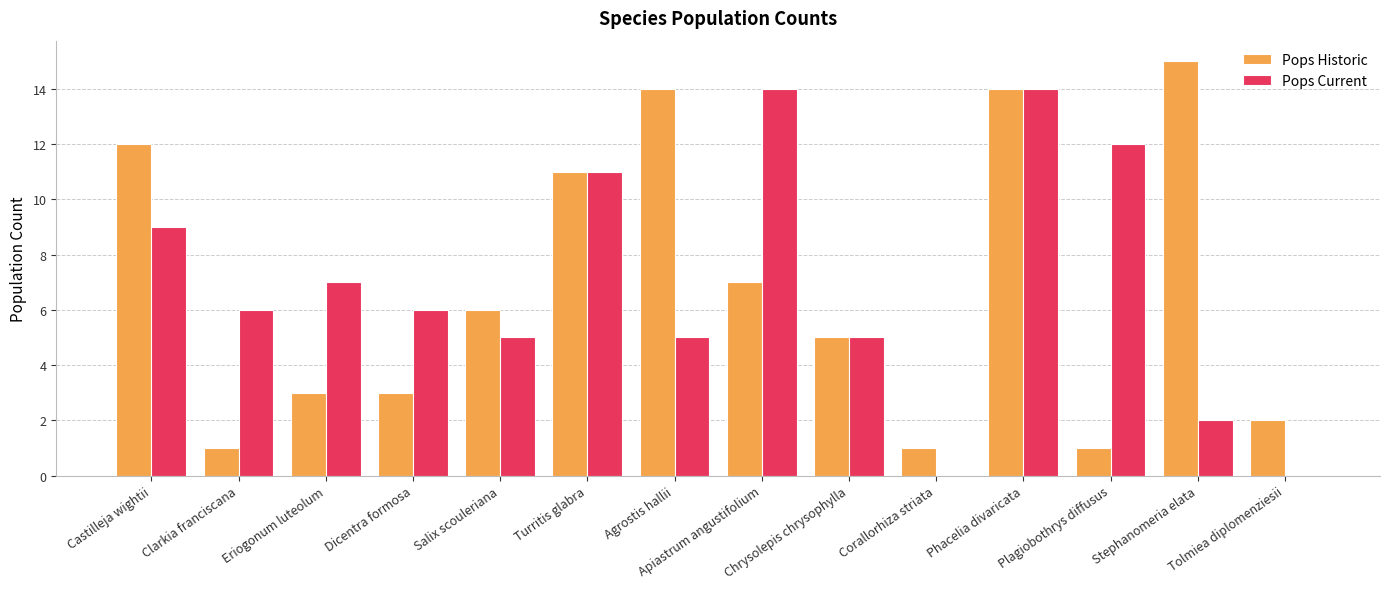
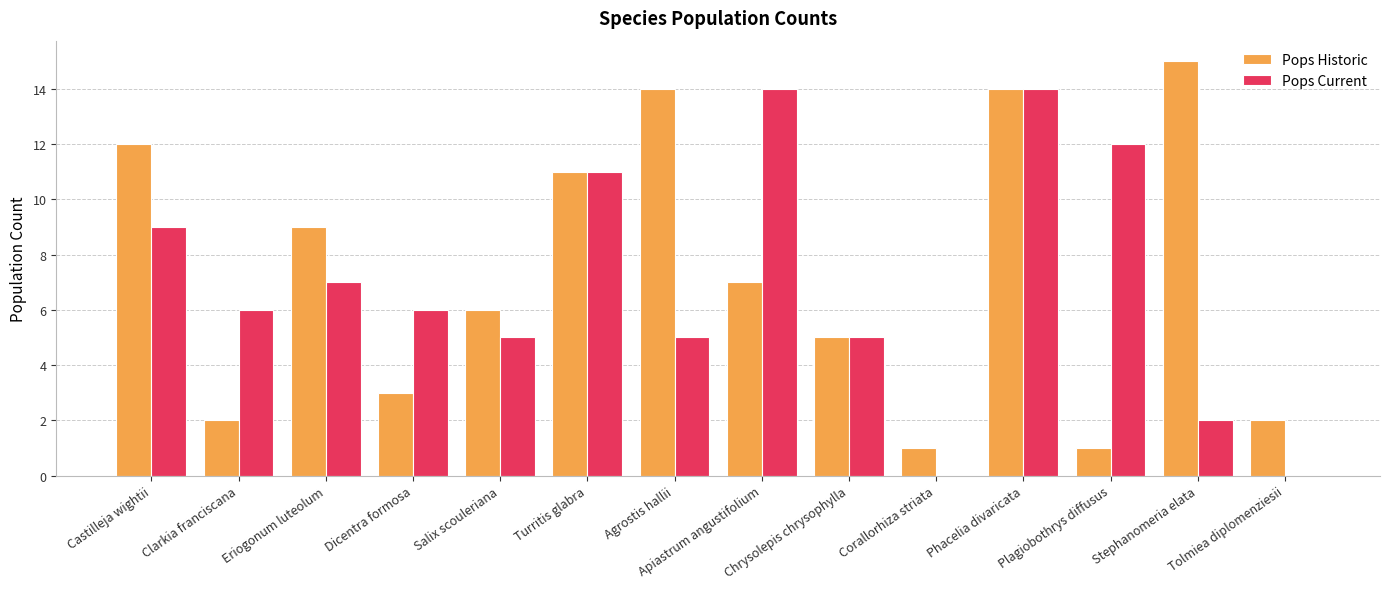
  {
    "Pops Historic": {
      "Castilleja wightii": 12,
-     "Clarkia franciscana": 1,
-     "Eriogonum luteolum": 3,
+     "Clarkia franciscana": 2,
+     "Eriogonum luteolum": 9,
      "Dicentra formosa": 3,
      "Salix scouleriana": 6,
      "Turritis glabra": 11,
      "Agrostis hallii": 14,
      "Apiastrum angustifolium": 7,
      "Chrysolepis chrysophylla": 5,
      "Corallorhiza striata": 1,
      "Phacelia divaricata": 14,
      "Plagiobothrys diffusus": 1,
      "Stephanomeria elata": 15,
      "Tolmiea diplomenziesii": 2
    },
    "Pops Current": {
      "Castilleja wightii": 9,
      "Clarkia franciscana": 6,
      "Eriogonum luteolum": 7,
      "Dicentra formosa": 6,
      "Salix scouleriana": 5,
      "Turritis glabra": 11,
      "Agrostis hallii": 5,
      "Apiastrum angustifolium": 14,
      "Chrysolepis chrysophylla": 5,
      "Corallorhiza striata": 0,
      "Phacelia divaricata": 14,
      "Plagiobothrys diffusus": 12,
      "Stephanomeria elata": 2,
      "Tolmiea diplomenziesii": 0
    }
  }
